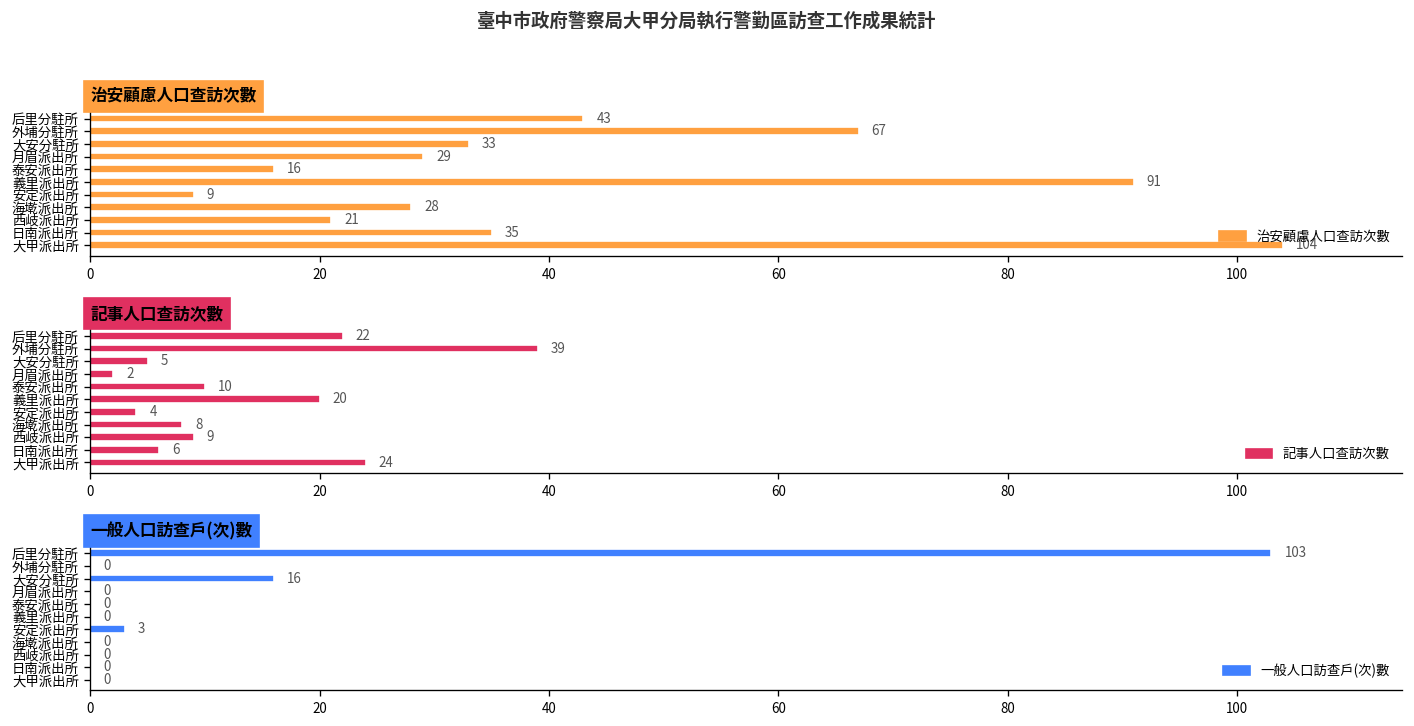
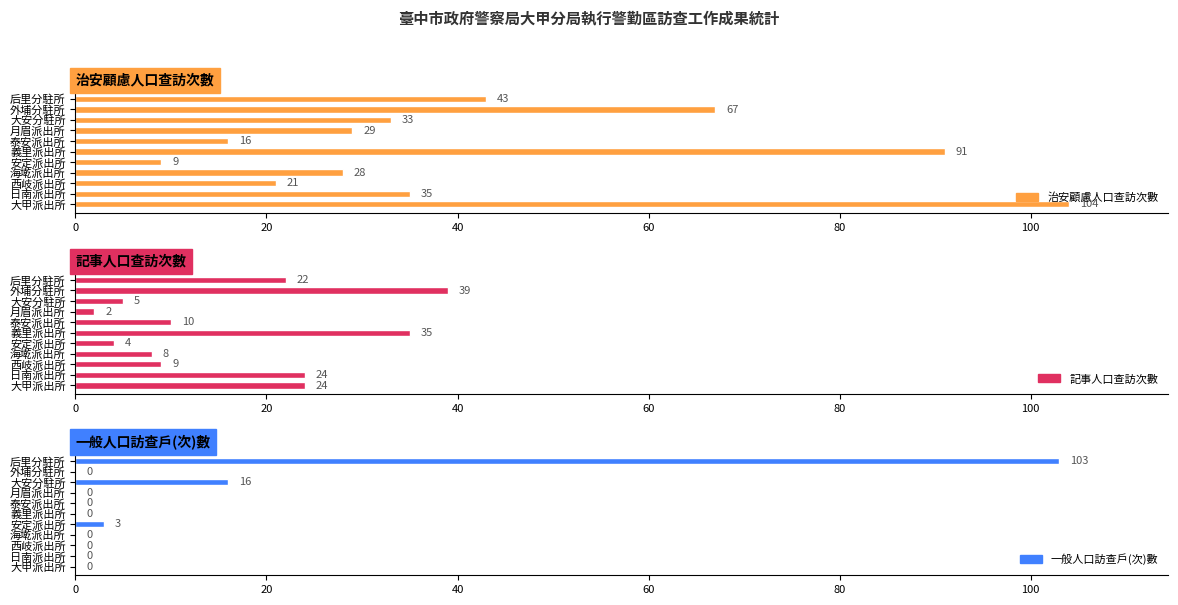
  {
    "治安顧慮人口查訪次數": {
      "后里分駐所": 43,
      "外埔分駐所": 67,
      "大安分駐所": 33,
      "月眉派出所": 29,
      "泰安派出所": 16,
      "義里派出所": 91,
      "安定派出所": 9,
      "海墘派出所": 28,
      "西岐派出所": 21,
      "日南派出所": 35,
      "大甲派出所": 104
    },
    "記事人口查訪次數": {
      "后里分駐所": 22,
      "外埔分駐所": 39,
      "大安分駐所": 5,
      "月眉派出所": 2,
      "泰安派出所": 10,
-     "義里派出所": 20,
+     "義里派出所": 35,
      "安定派出所": 4,
      "海墘派出所": 8,
      "西岐派出所": 9,
-     "日南派出所": 6,
+     "日南派出所": 24,
      "大甲派出所": 24
    },
    "一般人口訪查戶(次)數": {
      "后里分駐所": 103,
      "外埔分駐所": 0,
      "大安分駐所": 16,
      "月眉派出所": 0,
      "泰安派出所": 0,
      "義里派出所": 0,
      "安定派出所": 3,
      "海墘派出所": 0,
      "西岐派出所": 0,
      "日南派出所": 0,
      "大甲派出所": 0
    }
  }
